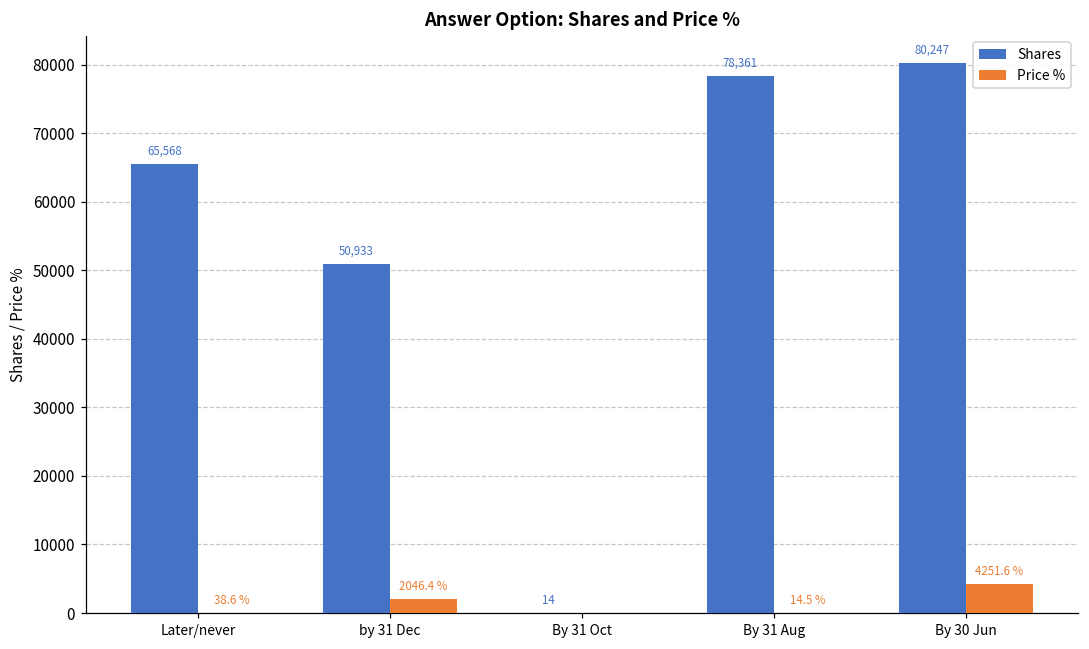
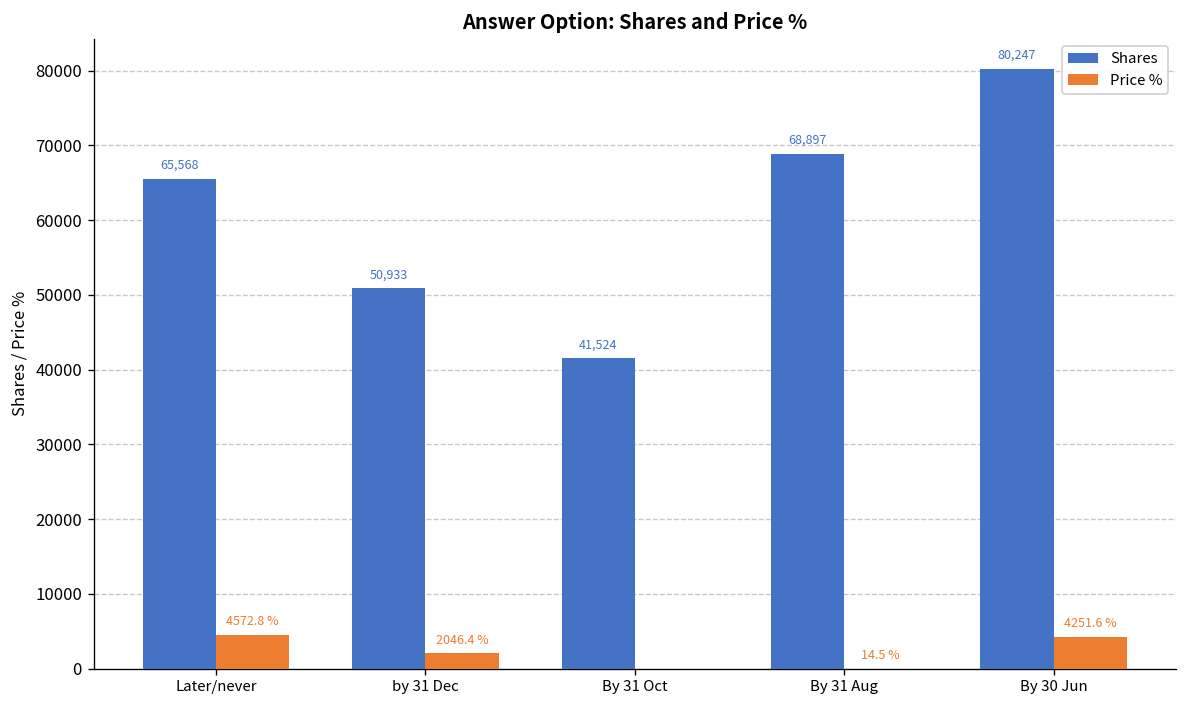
  {
    "Shares": {
      "Later/never": "65,568",
      "by 31 Dec": "50,933",
-     "By 31 Oct": "14",
-     "By 31 Aug": "78,361",
+     "By 31 Oct": "41,524",
+     "By 31 Aug": "68,897",
      "By 30 Jun": "80,247"
    },
    "Price %": {
-     "Later/never": "38.6 %",
+     "Later/never": "4572.8 %",
      "by 31 Dec": "2046.4 %",
      "By 31 Aug": "14.5 %",
      "By 30 Jun": "4251.6 %"
    }
  }
